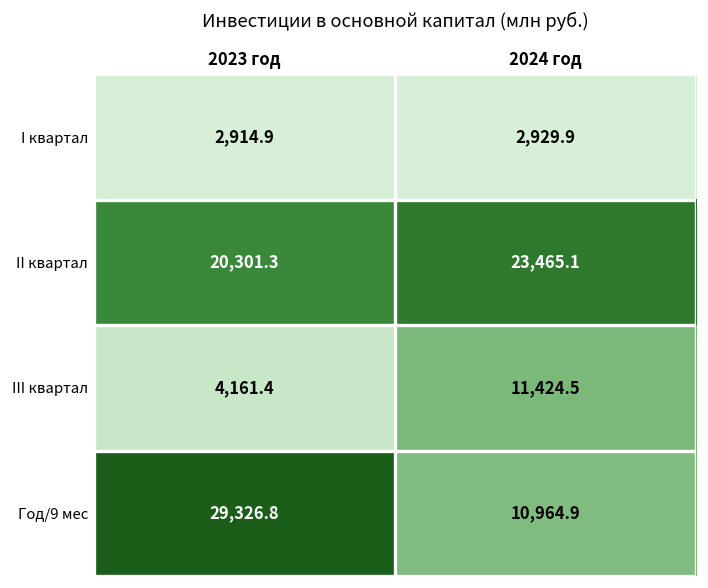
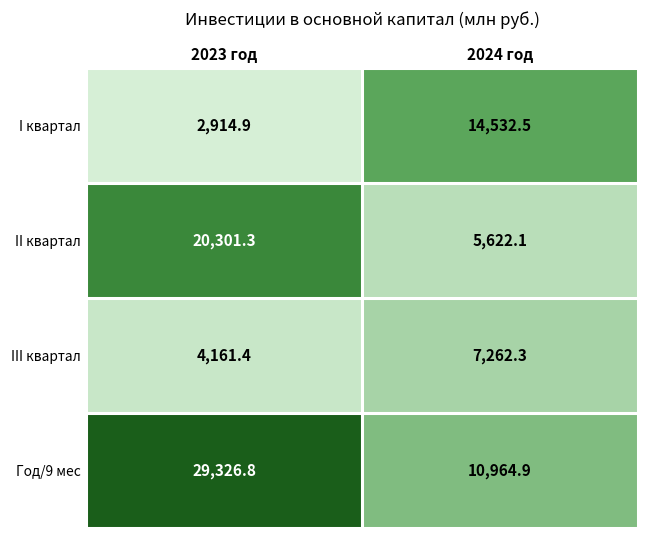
  {
    "I квартал": {
      "2023 год": "2,914.9",
-     "2024 год": "2,929.9"
+     "2024 год": "14,532.5"
    },
    "II квартал": {
      "2023 год": "20,301.3",
-     "2024 год": "23,465.1"
+     "2024 год": "5,622.1"
    },
    "III квартал": {
      "2023 год": "4,161.4",
-     "2024 год": "11,424.5"
+     "2024 год": "7,262.3"
    },
    "Год/9 мес": {
      "2023 год": "29,326.8",
      "2024 год": "10,964.9"
    }
  }
